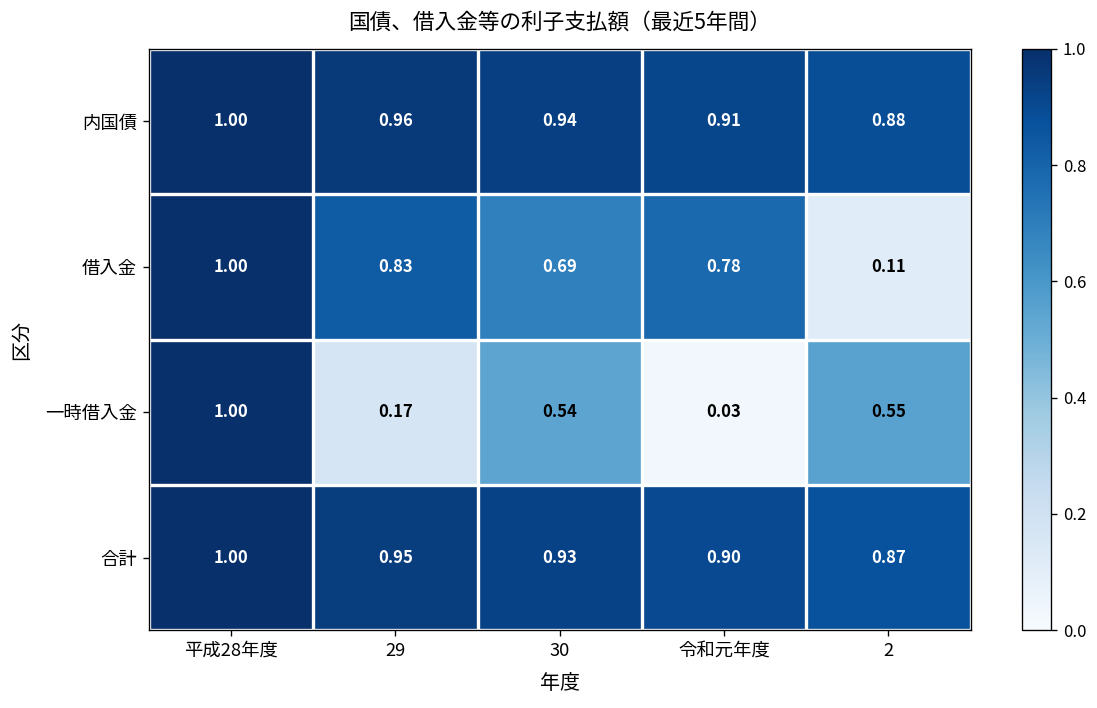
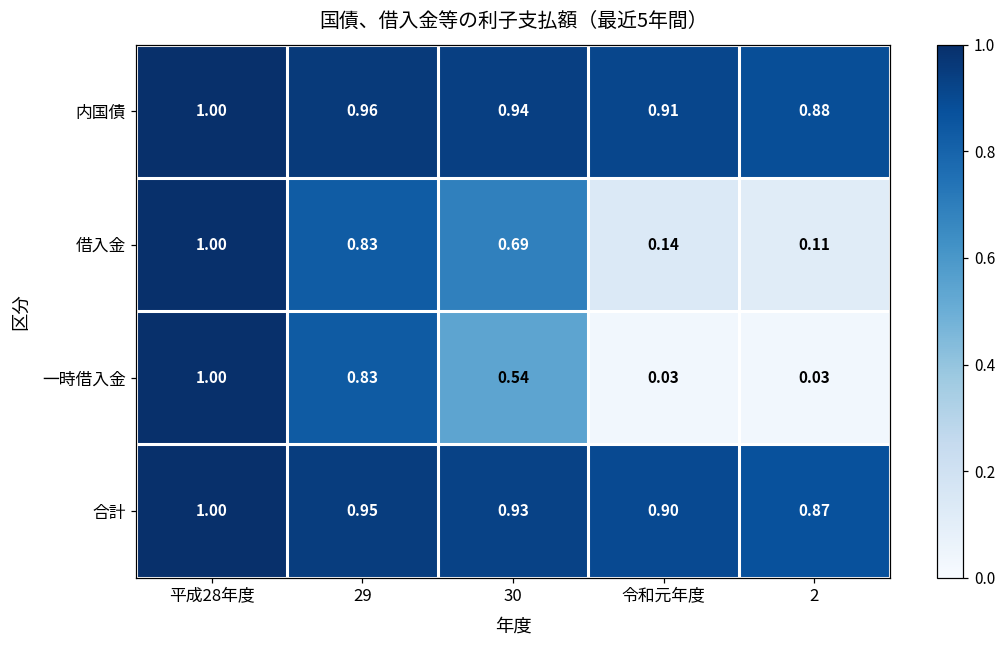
  {
    "内国債": {
      "平成28年度": 1.00,
      "29": 0.96,
      "30": 0.94,
      "令和元年度": 0.91,
      "2": 0.88
    },
    "借入金": {
      "平成28年度": 1.00,
      "29": 0.83,
      "30": 0.69,
-     "令和元年度": 0.78,
+     "令和元年度": 0.14,
      "2": 0.11
    },
    "一時借入金": {
      "平成28年度": 1.00,
-     "29": 0.17,
+     "29": 0.83,
      "30": 0.54,
      "令和元年度": 0.03,
-     "2": 0.55
+     "2": 0.03
    },
    "合計": {
      "平成28年度": 1.00,
      "29": 0.95,
      "30": 0.93,
      "令和元年度": 0.90,
      "2": 0.87
    }
  }
